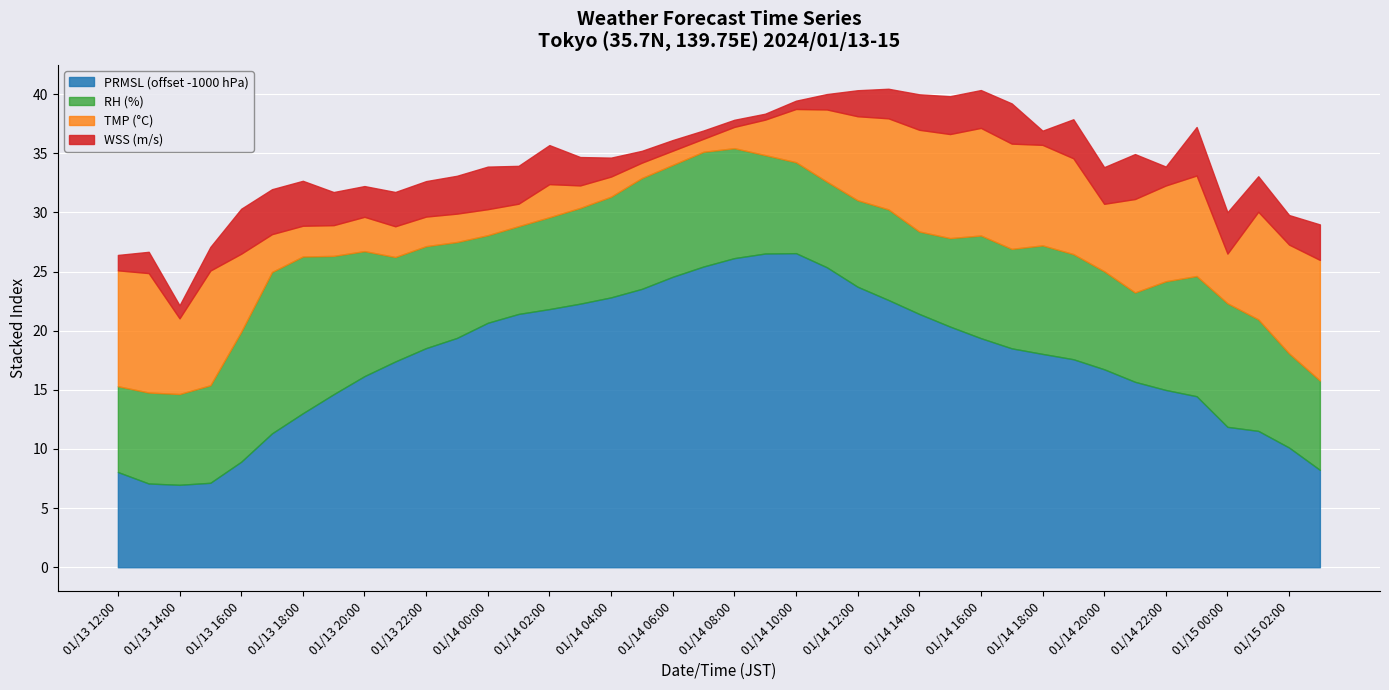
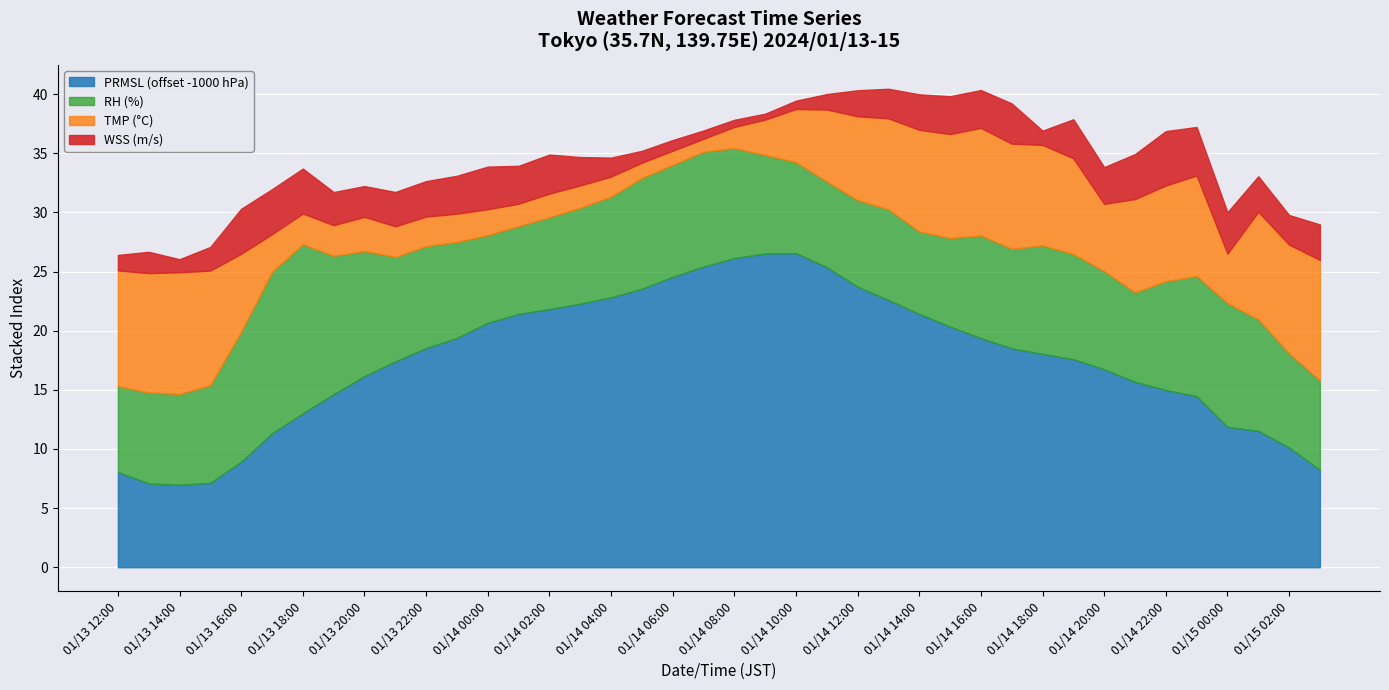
  {
    "PRMSL (offset -1000 hPa)": {
      "01/13 12:00": 8.0,
      "01/13 14:00": 7.0,
      "01/13 16:00": 8.9,
      "01/13 18:00": 13.0,
      "01/13 20:00": 16.2,
      "01/13 22:00": 18.5,
      "01/14 00:00": 20.7,
      "01/14 02:00": 21.8,
      "01/14 04:00": 22.8,
      "01/14 06:00": 24.6,
      "01/14 08:00": 26.1,
      "01/14 10:00": 26.6,
      "01/14 12:00": 23.7,
      "01/14 14:00": 21.4,
      "01/14 16:00": 19.4,
      "01/14 18:00": 18.0,
      "01/14 20:00": 16.7,
      "01/14 22:00": 15.0,
      "01/15 00:00": 11.9,
      "01/15 02:00": 10.1
    },
    "RH (%)": {
      "01/13 12:00": 7.3,
      "01/13 14:00": 7.7,
      "01/13 16:00": 11.0,
-     "01/13 18:00": 13.3,
+     "01/13 18:00": 14.3,
      "01/13 20:00": 10.6,
      "01/13 22:00": 8.6,
      "01/14 00:00": 7.4,
      "01/14 02:00": 7.8,
      "01/14 04:00": 8.5,
      "01/14 06:00": 9.5,
      "01/14 08:00": 9.3,
      "01/14 10:00": 7.7,
      "01/14 12:00": 7.3,
      "01/14 14:00": 7.0,
      "01/14 16:00": 8.7,
      "01/14 18:00": 9.2,
      "01/14 20:00": 8.3,
      "01/14 22:00": 9.2,
      "01/15 00:00": 10.5,
      "01/15 02:00": 8.0
    },
    "TMP (°C)": {
      "01/13 12:00": 9.8,
-     "01/13 14:00": 6.4,
+     "01/13 14:00": 10.3,
      "01/13 16:00": 6.6,
      "01/13 18:00": 2.6,
      "01/13 20:00": 2.9,
      "01/13 22:00": 2.5,
      "01/14 00:00": 2.2,
-     "01/14 02:00": 2.8,
+     "01/14 02:00": 2.0,
      "01/14 04:00": 1.7,
      "01/14 06:00": 1.2,
      "01/14 08:00": 1.8,
      "01/14 10:00": 4.5,
      "01/14 12:00": 7.1,
      "01/14 14:00": 8.6,
      "01/14 16:00": 9.1,
      "01/14 18:00": 8.5,
      "01/14 20:00": 5.7,
      "01/14 22:00": 8.1,
      "01/15 00:00": 4.2,
      "01/15 02:00": 9.2
    },
    "WSS (m/s)": {
      "01/13 12:00": 1.3,
      "01/13 14:00": 1.1,
      "01/13 16:00": 3.8,
      "01/13 18:00": 3.8,
      "01/13 20:00": 2.6,
      "01/13 22:00": 3.0,
      "01/14 00:00": 3.6,
      "01/14 02:00": 3.3,
      "01/14 04:00": 1.6,
      "01/14 06:00": 0.9,
      "01/14 08:00": 0.6,
      "01/14 10:00": 0.7,
      "01/14 12:00": 2.2,
      "01/14 14:00": 3.0,
      "01/14 16:00": 3.2,
      "01/14 18:00": 1.2,
      "01/14 20:00": 3.1,
-     "01/14 22:00": 1.6,
+     "01/14 22:00": 4.6,
      "01/15 00:00": 3.5,
      "01/15 02:00": 2.5
    }
  }
